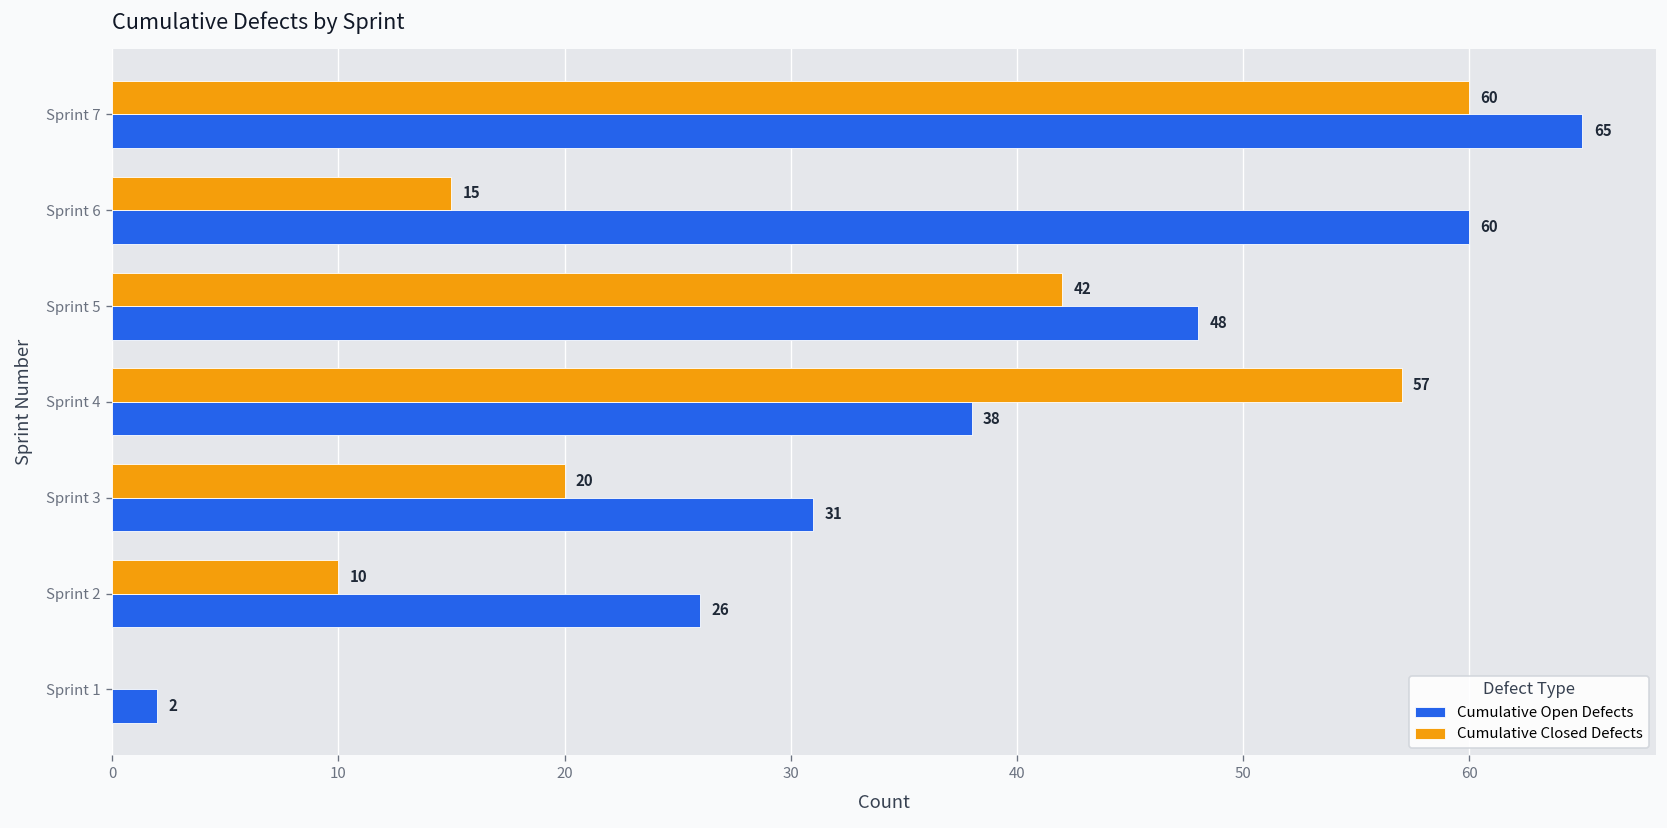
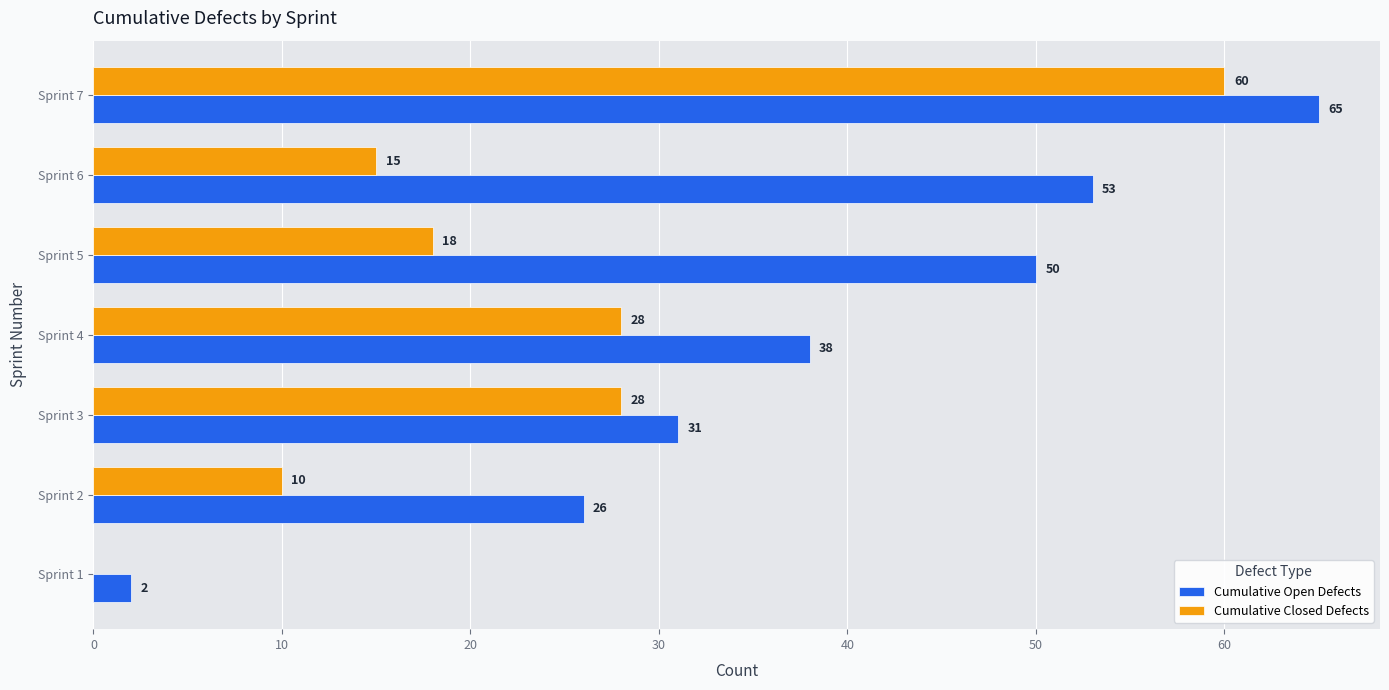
  {
    "Cumulative Open Defects": {
      "Sprint 7": 65,
-     "Sprint 6": 60,
-     "Sprint 5": 48,
+     "Sprint 6": 53,
+     "Sprint 5": 50,
      "Sprint 4": 38,
      "Sprint 3": 31,
      "Sprint 2": 26,
      "Sprint 1": 2
    },
    "Cumulative Closed Defects": {
      "Sprint 7": 60,
      "Sprint 6": 15,
-     "Sprint 5": 42,
-     "Sprint 4": 57,
-     "Sprint 3": 20,
+     "Sprint 5": 18,
+     "Sprint 4": 28,
+     "Sprint 3": 28,
      "Sprint 2": 10
    }
  }
